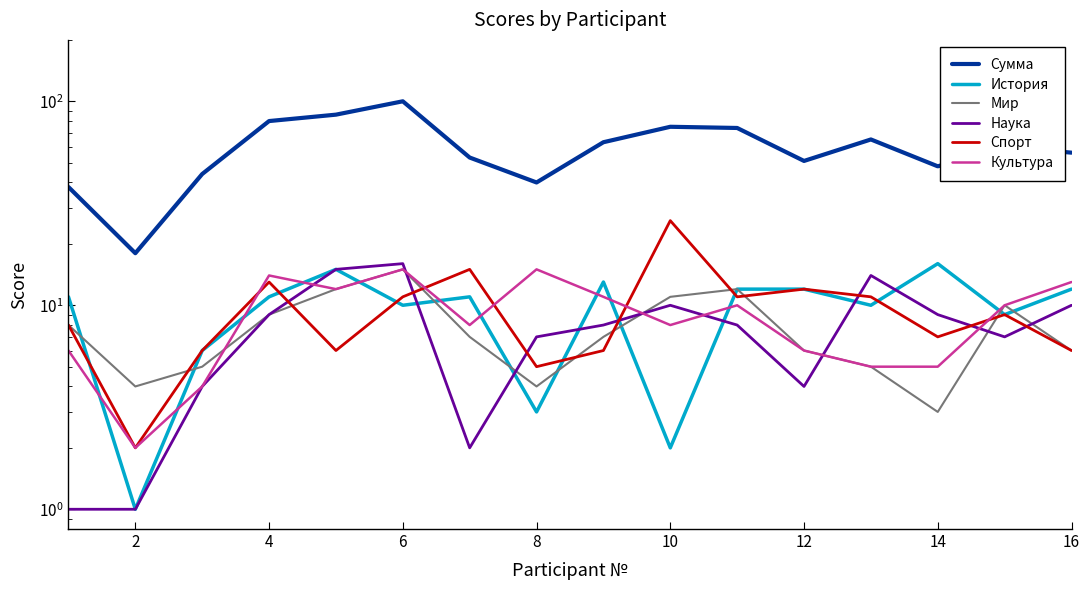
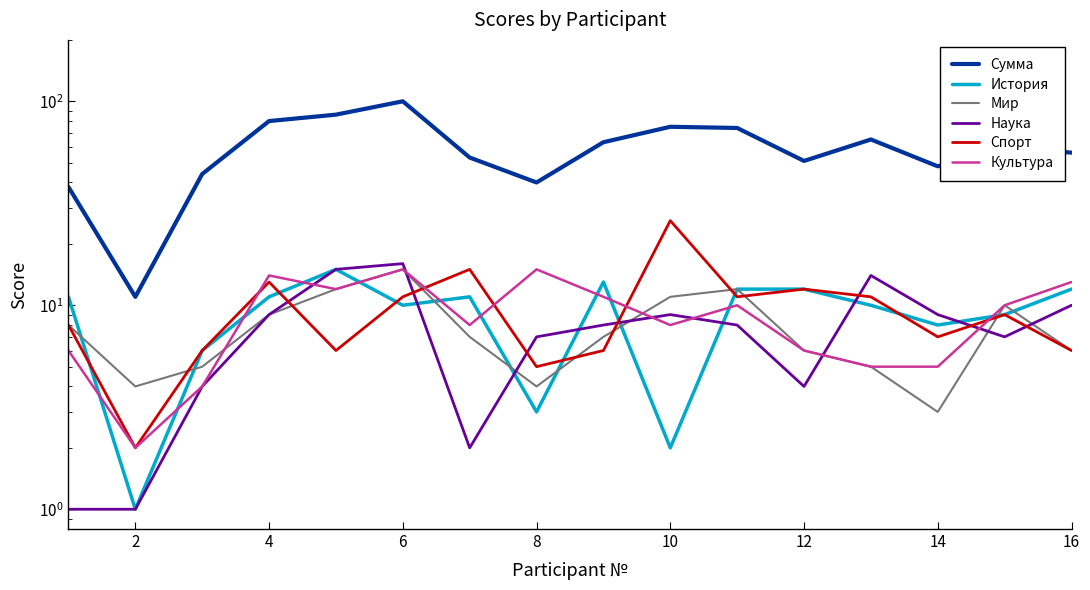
  {
    "Сумма": {
-     "2": 18,
+     "2": 11,
      "4": 80,
      "6": 100,
      "8": 40,
      "10": 75,
      "12": 51,
      "14": 48,
      "16": 56
    },
    "История": {
      "4": 11,
      "6": 10,
      "8": 3,
      "10": 2,
-     "14": 16,
+     "14": 8,
      "16": 12
    },
    "Мир": {
      "2": 4,
      "8": 4,
      "10": 11,
      "14": 3
    },
    "Наука": {
      "6": 16,
      "8": 7,
-     "10": 10,
+     "10": 9,
      "12": 4,
      "14": 9,
      "16": 10
    },
    "Спорт": {
      "4": 13,
      "6": 11,
      "8": 5,
      "10": 26,
      "14": 7
    },
    "Культура": {
      "4": 14,
      "8": 15,
      "10": 8,
      "14": 5,
      "16": 13
    }
  }
